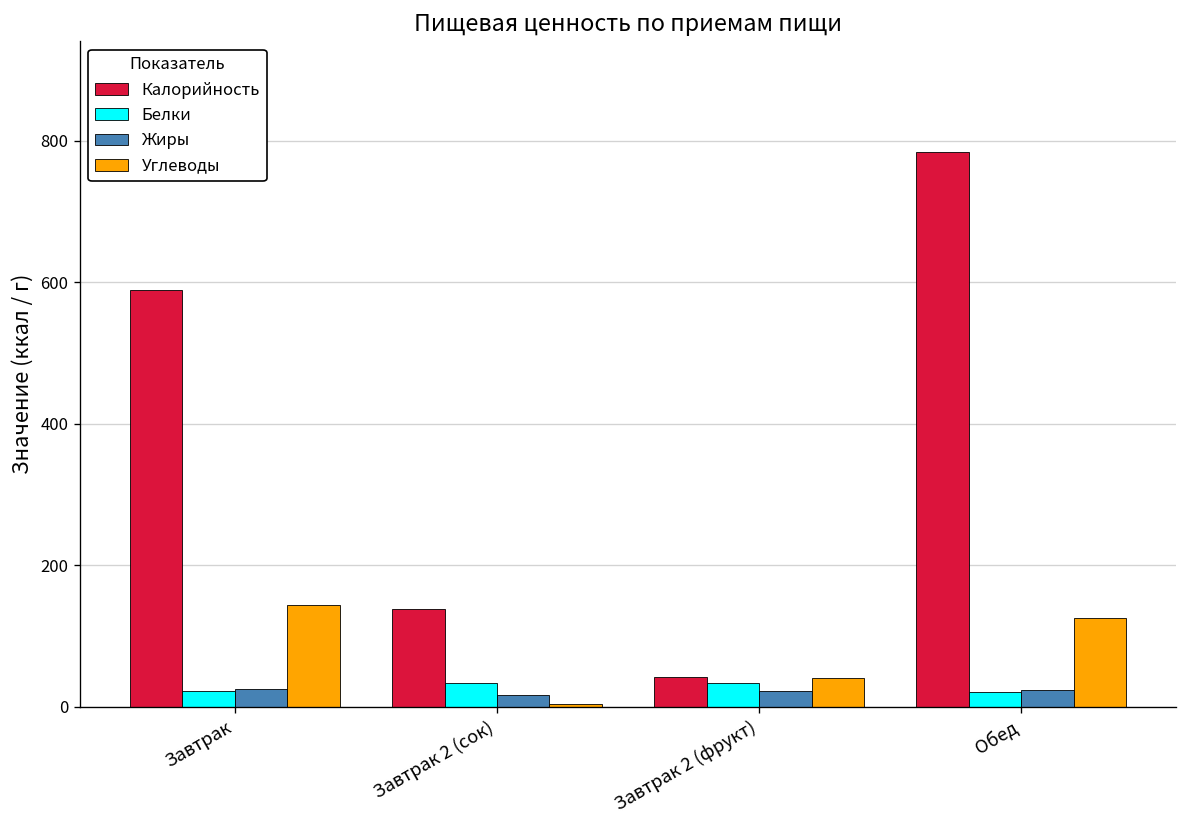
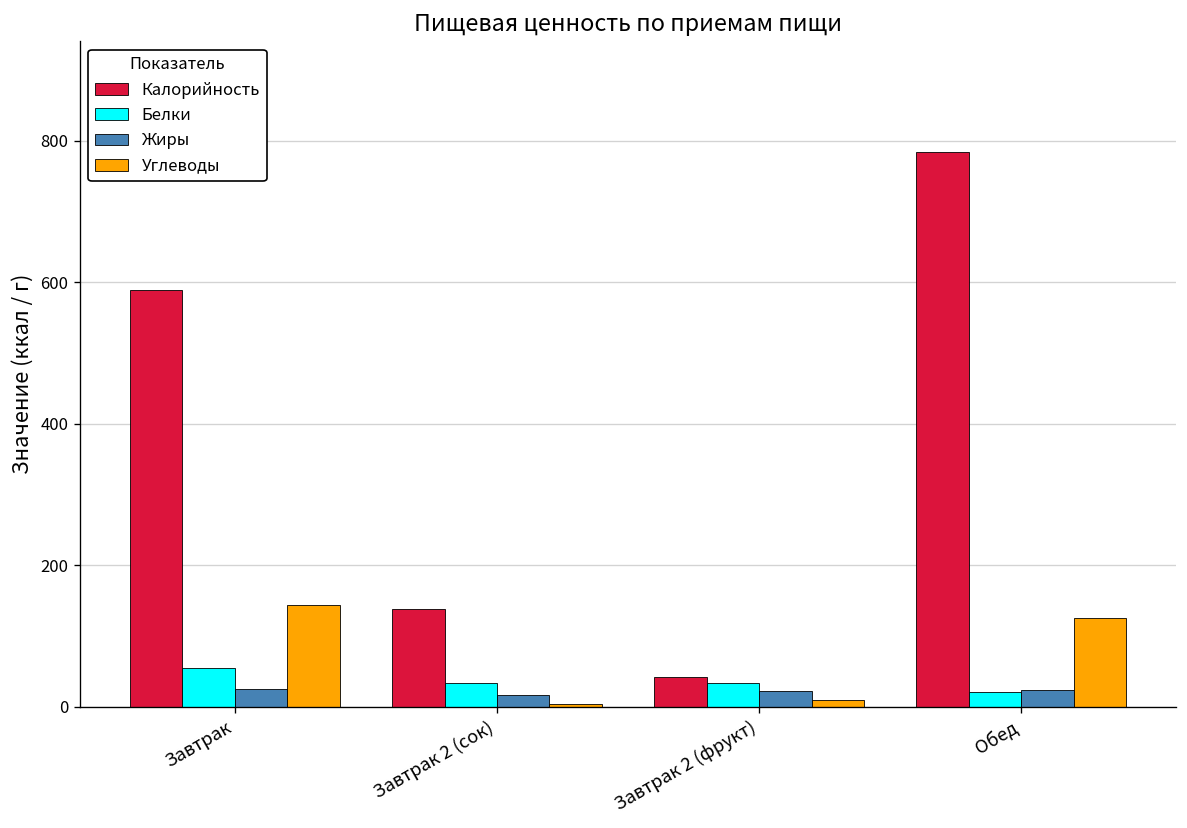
  {
    "Калорийность": {
      "Завтрак": 590,
      "Завтрак 2 (сок)": 140,
      "Завтрак 2 (фрукт)": 40,
      "Обед": 780
    },
    "Белки": {
-     "Завтрак": 20,
+     "Завтрак": 60,
      "Завтрак 2 (сок)": 30,
      "Завтрак 2 (фрукт)": 30,
      "Обед": 20
    },
    "Жиры": {
      "Завтрак": 30,
      "Завтрак 2 (сок)": 20,
      "Завтрак 2 (фрукт)": 20,
      "Обед": 20
    },
    "Углеводы": {
      "Завтрак": 140,
-     "Завтрак 2 (фрукт)": 40,
+     "Завтрак 2 (фрукт)": 10,
      "Обед": 130
    }
  }
